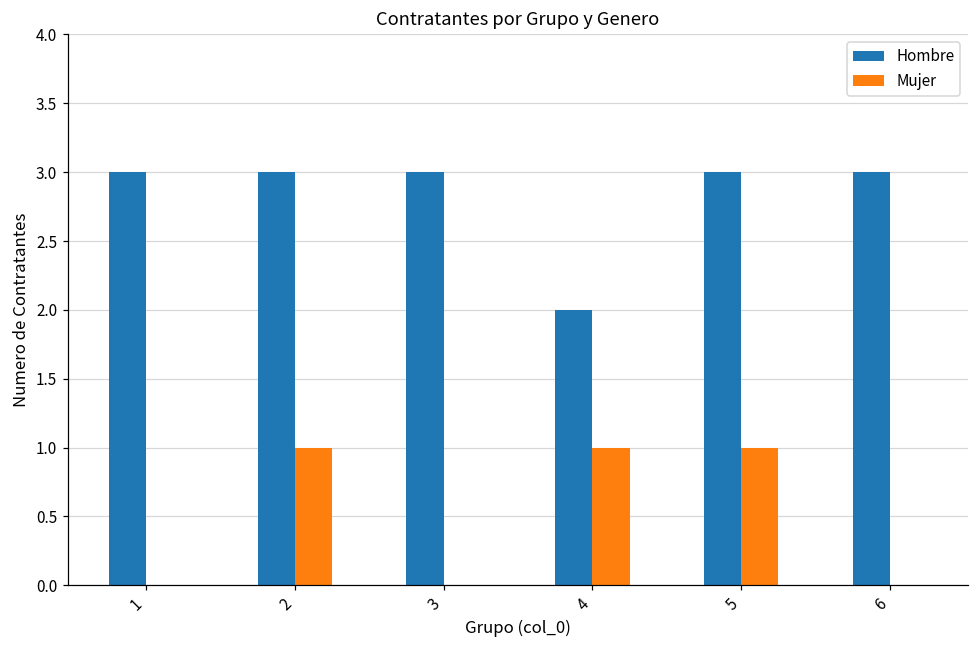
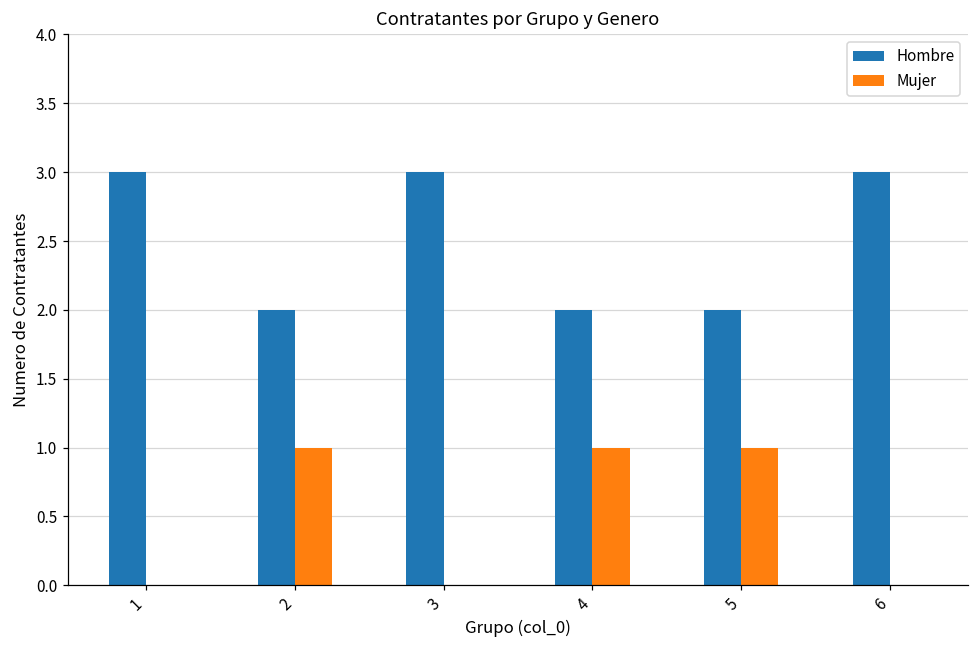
  {
    "Hombre": {
      "1": 3,
-     "2": 3,
+     "2": 2,
      "3": 3,
      "4": 2,
-     "5": 3,
+     "5": 2,
      "6": 3
    },
    "Mujer": {
      "1": 0,
      "2": 1,
      "3": 0,
      "4": 1,
      "5": 1,
      "6": 0
    }
  }
